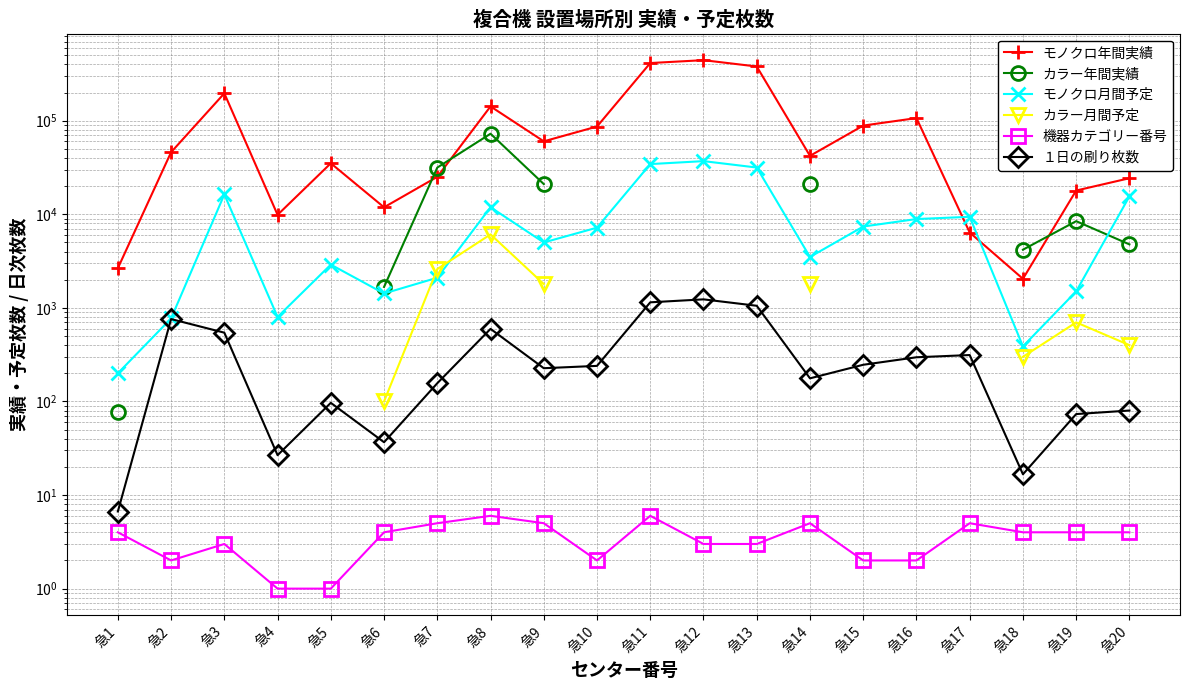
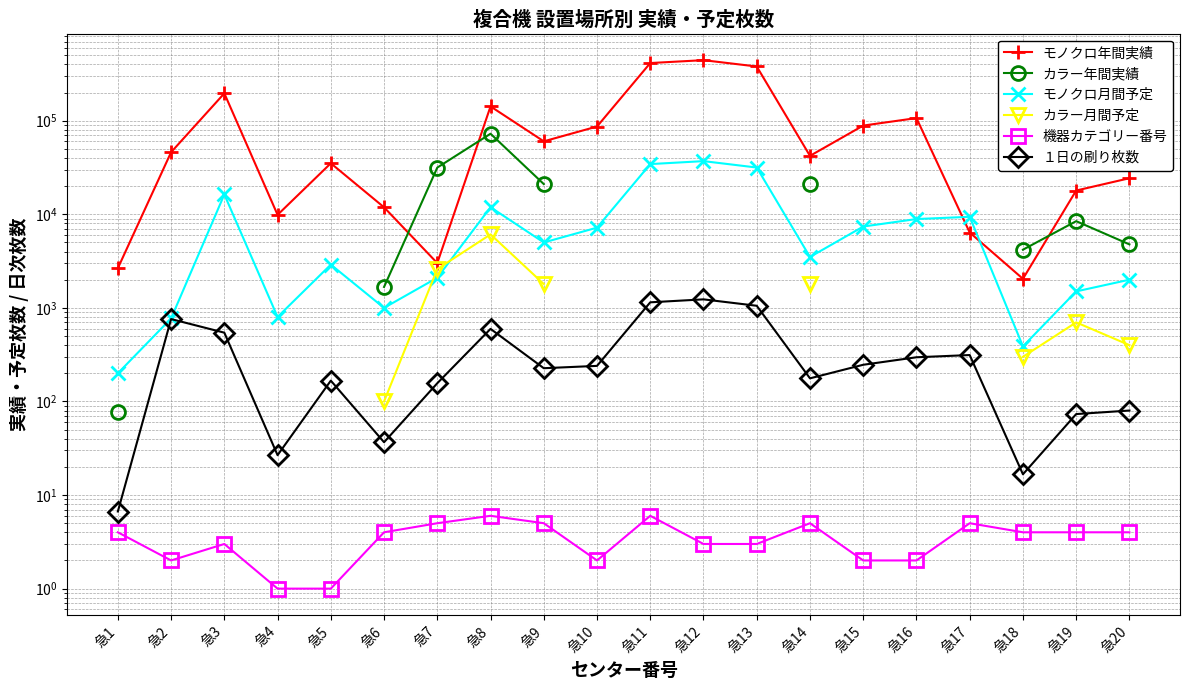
  {
    "モノクロ年間実績": {
      "急1": 2700,
      "急2": 50000,
      "急3": 200000,
      "急4": 10000,
      "急5": 35000,
      "急6": 12000,
-     "急7": 25000,
+     "急7": 3000,
      "急8": 140000,
      "急9": 60000,
      "急10": 90000,
      "急11": 400000,
      "急12": 400000,
      "急13": 380000,
      "急14": 40000,
      "急15": 90000,
      "急16": 110000,
      "急17": 6000,
      "急18": 2000,
      "急19": 18000,
      "急20": 24000
    },
    "カラー年間実績": {
      "急1": 80,
      "急6": 1700,
      "急7": 32000,
      "急8": 70000,
      "急9": 21000,
      "急14": 21000,
      "急18": 4000,
      "急19": 8000,
      "急20": 5000
    },
    "モノクロ月間予定": {
      "急1": 200,
      "急3": 16000,
      "急4": 800,
      "急5": 2900,
-     "急6": 1400,
+     "急6": 1000,
      "急7": 2100,
      "急8": 12000,
      "急9": 5000,
      "急10": 7000,
      "急11": 34000,
      "急12": 37000,
      "急13": 32000,
      "急14": 3500,
      "急15": 7000,
      "急16": 9000,
      "急17": 9000,
      "急18": 390,
      "急19": 1500,
-     "急20": 16000
+     "急20": 2000
    },
    "カラー月間予定": {
      "急6": 100,
      "急7": 2600,
      "急8": 6000,
      "急9": 1800,
      "急14": 1800,
      "急18": 300,
      "急19": 700,
      "急20": 400
    },
    "機器カテゴリー番号": {
      "急1": 4,
      "急2": 2,
      "急3": 3,
      "急4": 1,
      "急5": 1,
      "急6": 4,
      "急7": 5,
      "急8": 6,
      "急9": 5,
      "急10": 2,
      "急11": 6,
      "急12": 3,
      "急13": 3,
      "急14": 5,
      "急15": 2,
      "急16": 2,
      "急17": 5,
      "急18": 4,
      "急19": 4,
      "急20": 4
    },
    "１日の刷り枚数": {
      "急1": 7,
      "急3": 500,
      "急4": 27,
-     "急5": 100,
+     "急5": 170,
      "急6": 37,
      "急7": 160,
      "急8": 600,
      "急9": 230,
      "急10": 240,
      "急11": 1100,
      "急12": 1200,
      "急13": 1100,
      "急14": 180,
      "急15": 250,
      "急16": 300,
      "急17": 310,
      "急18": 17,
      "急19": 70,
      "急20": 80
    }
  }
